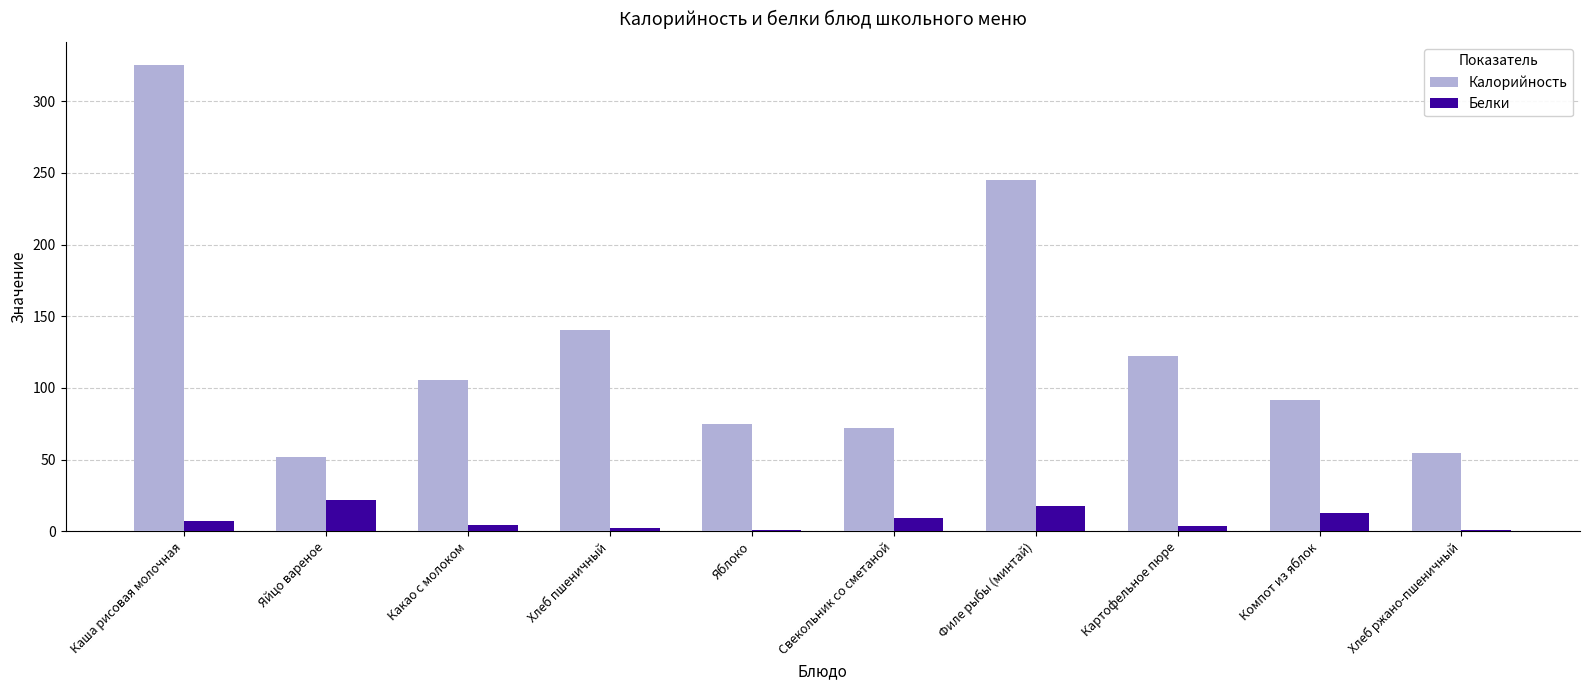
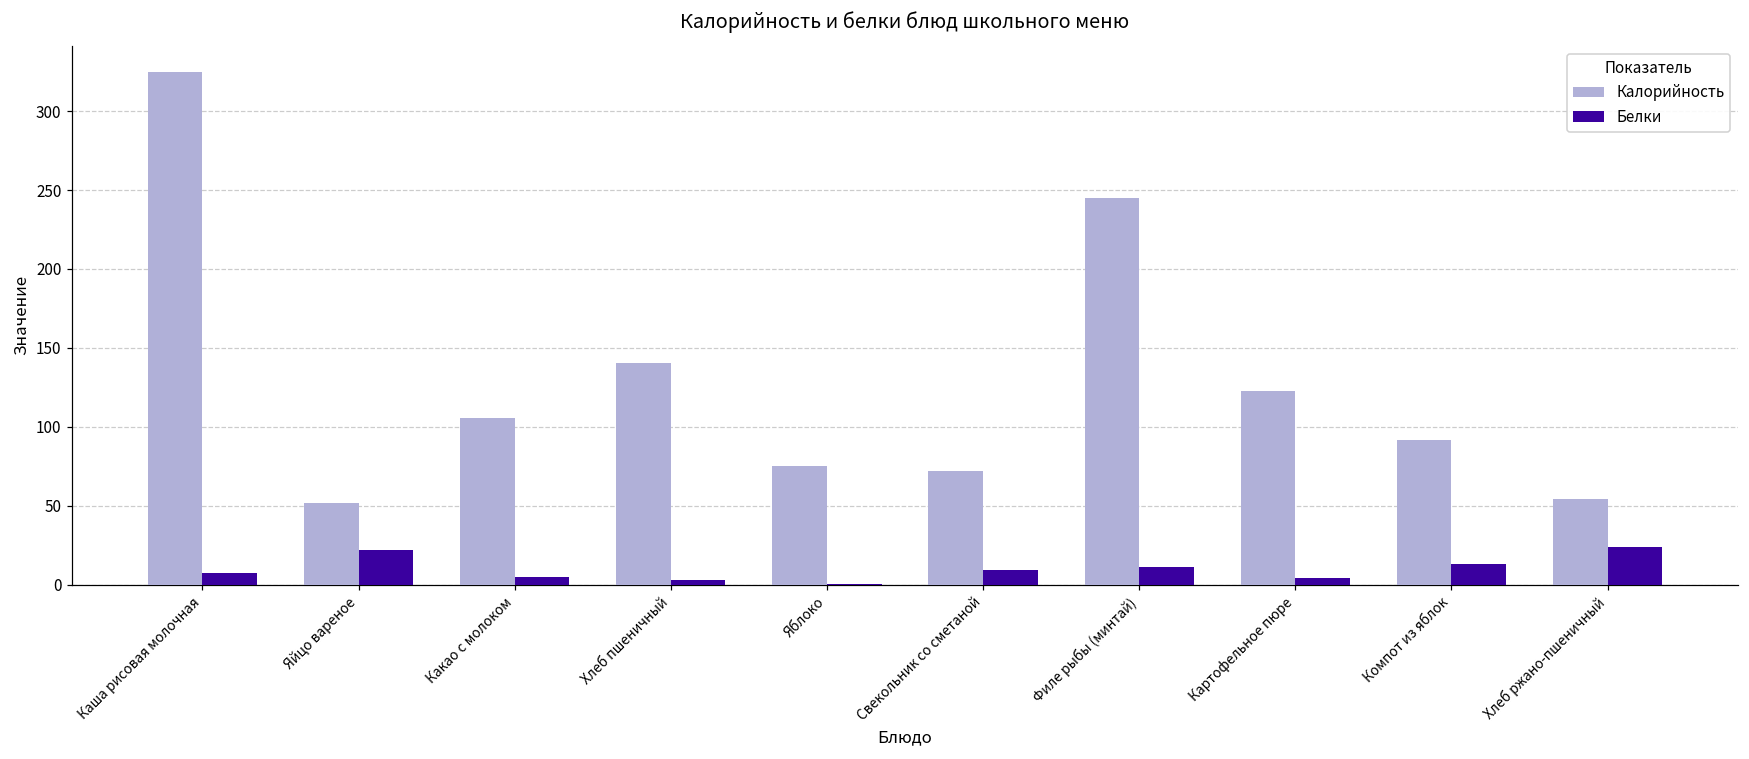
  {
    "Калорийность": {
      "Каша рисовая молочная": 325,
      "Яйцо вареное": 52,
      "Какао с молоком": 106,
      "Хлеб пшеничный": 141,
      "Яблоко": 75,
      "Свекольник со сметаной": 72,
      "Филе рыбы (минтай)": 245,
      "Картофельное пюре": 122,
      "Компот из яблок": 92,
      "Хлеб ржано-пшеничный": 54
    },
    "Белки": {
      "Каша рисовая молочная": 8,
      "Яйцо вареное": 22,
      "Какао с молоком": 5,
      "Хлеб пшеничный": 3,
      "Свекольник со сметаной": 10,
-     "Филе рыбы (минтай)": 18,
+     "Филе рыбы (минтай)": 11,
      "Картофельное пюре": 4,
      "Компот из яблок": 13,
-     "Хлеб ржано-пшеничный": 1
+     "Хлеб ржано-пшеничный": 24
    }
  }
